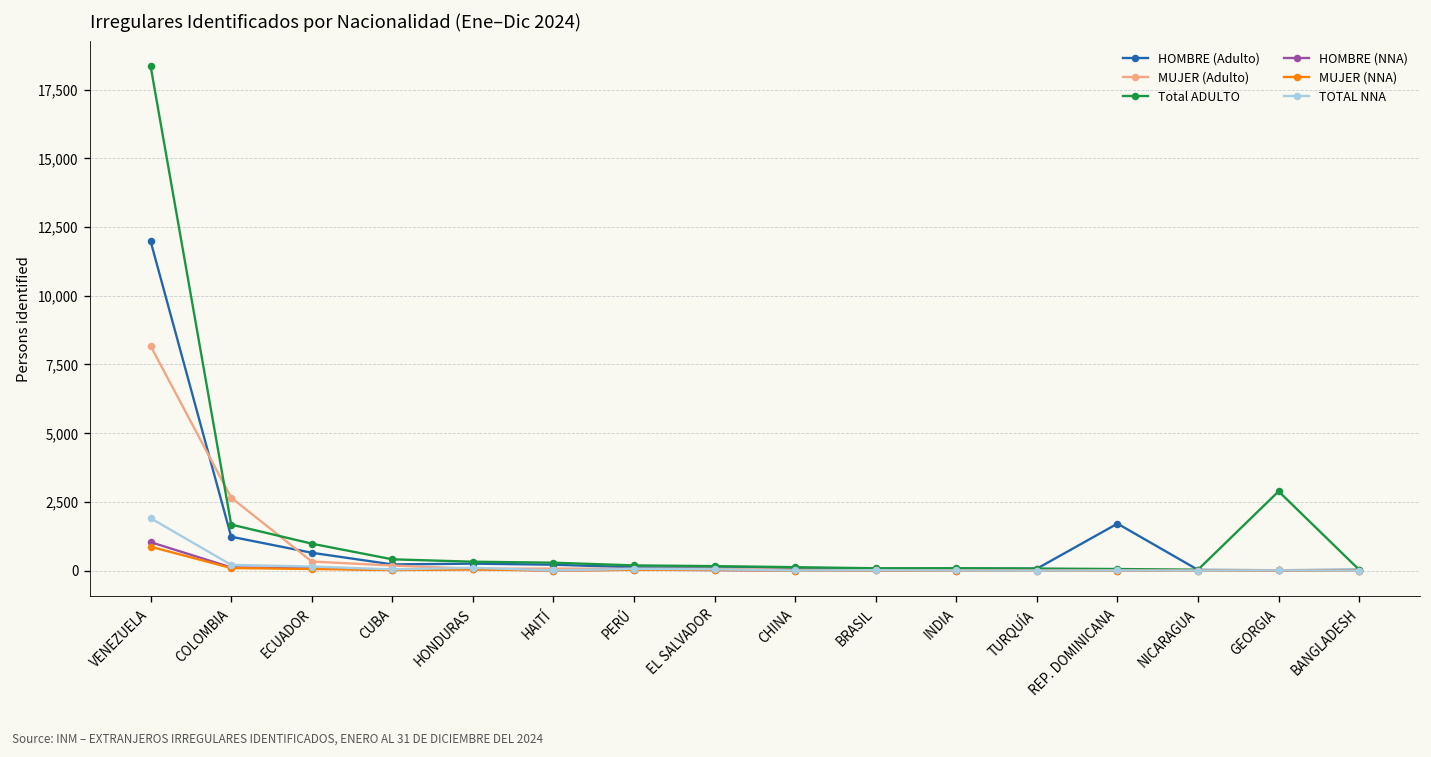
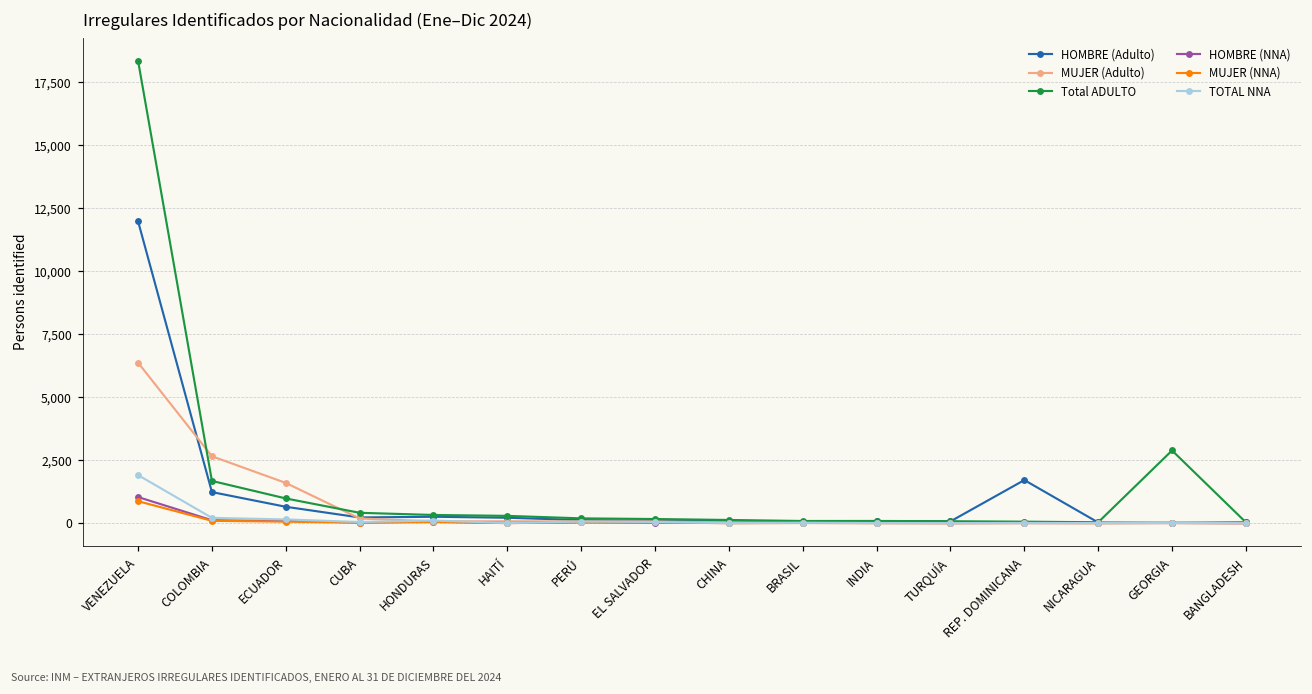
  {
    "HOMBRE (Adulto)": {
      "VENEZUELA": "12,000",
      "COLOMBIA": "1,200",
      "ECUADOR": "700",
      "REP. DOMINICANA": "1,700"
    },
    "MUJER (Adulto)": {
-     "VENEZUELA": "8,200",
+     "VENEZUELA": "6,400",
      "COLOMBIA": "2,700",
-     "ECUADOR": "300"
+     "ECUADOR": "1,600"
    },
    "Total ADULTO": {
      "VENEZUELA": "18,400",
      "COLOMBIA": "1,700",
      "ECUADOR": "1,000",
      "CUBA": "400",
      "GEORGIA": "2,900"
    },
    "HOMBRE (NNA)": {
      "VENEZUELA": "1,000"
    },
    "MUJER (NNA)": {
      "VENEZUELA": "900"
    },
    "TOTAL NNA": {
      "VENEZUELA": "1,900"
    }
  }
